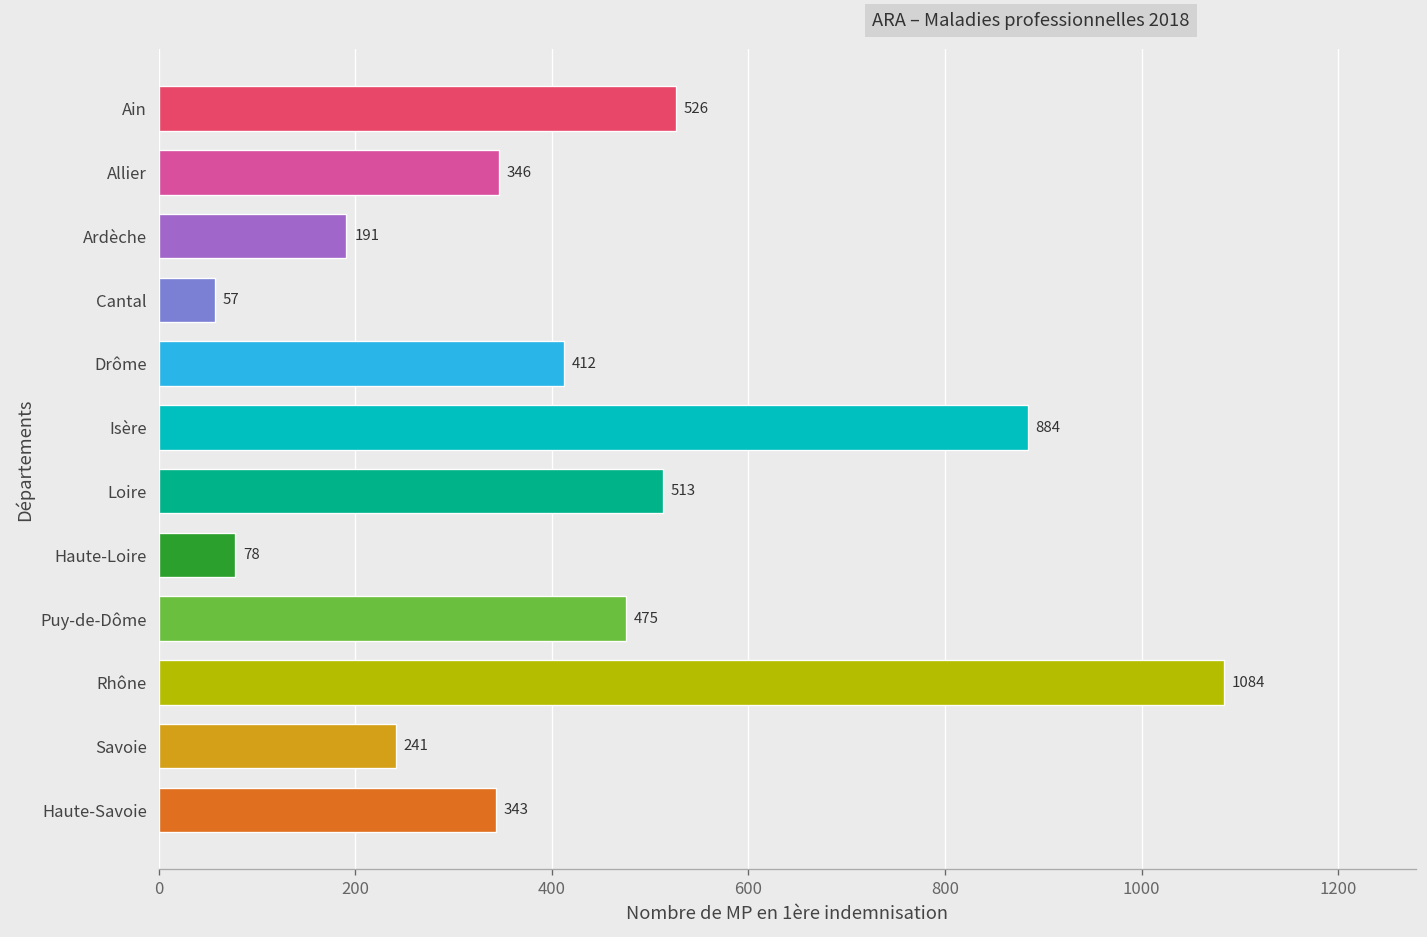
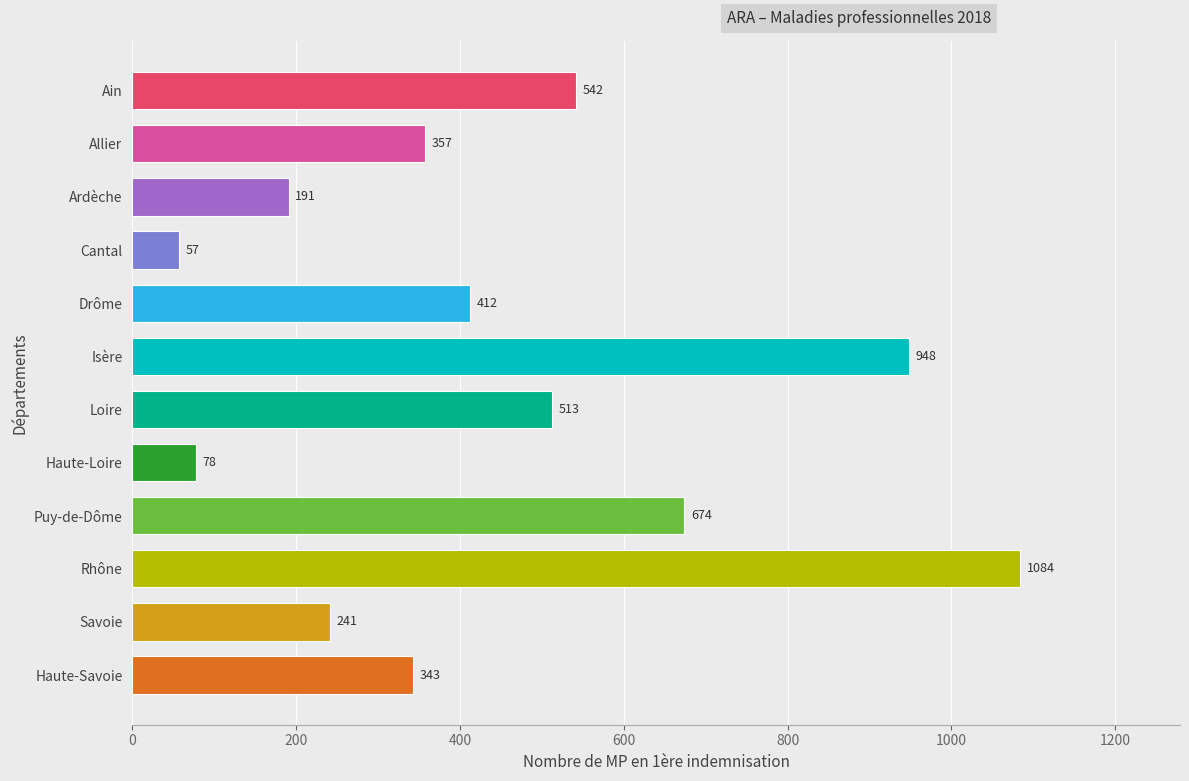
  {
-   "Ain": 526,
-   "Allier": 346,
+   "Ain": 542,
+   "Allier": 357,
    "Ardèche": 191,
    "Cantal": 57,
    "Drôme": 412,
-   "Isère": 884,
+   "Isère": 948,
    "Loire": 513,
    "Haute-Loire": 78,
-   "Puy-de-Dôme": 475,
+   "Puy-de-Dôme": 674,
    "Rhône": 1084,
    "Savoie": 241,
    "Haute-Savoie": 343
  }
